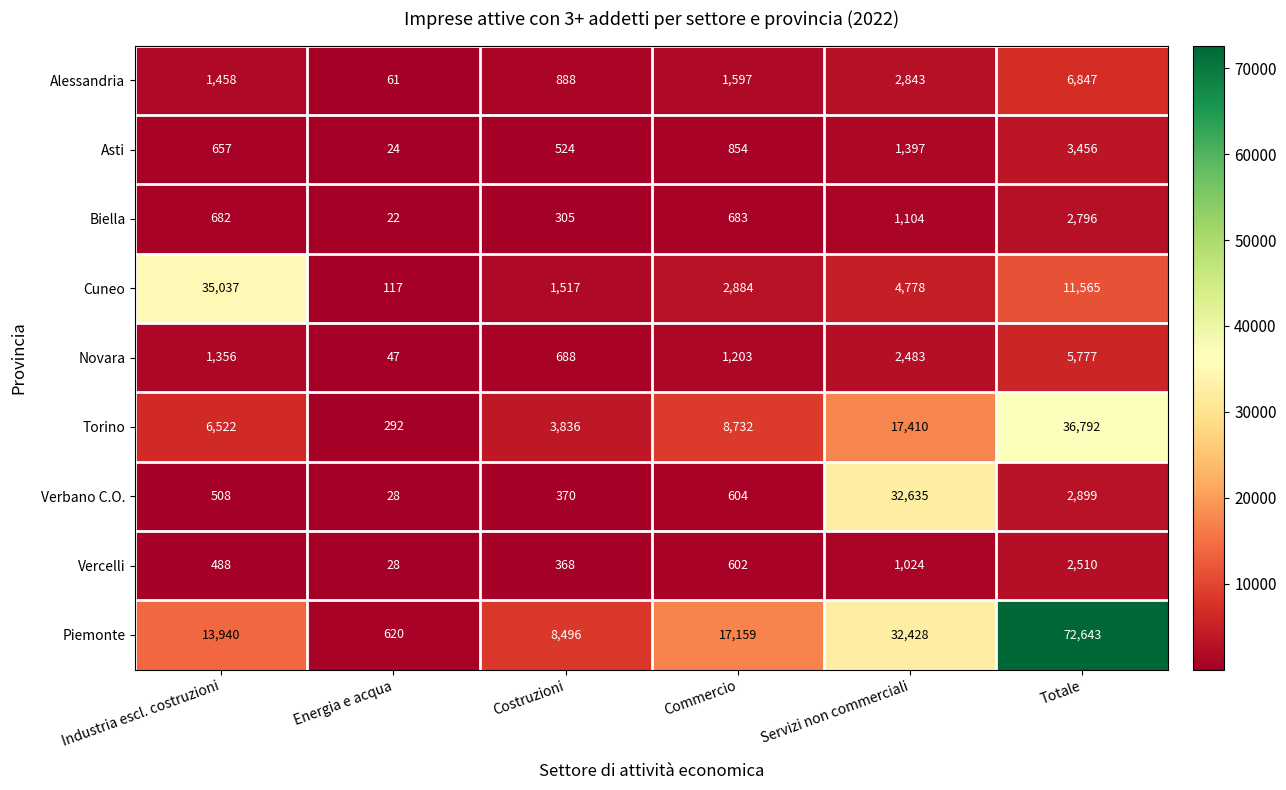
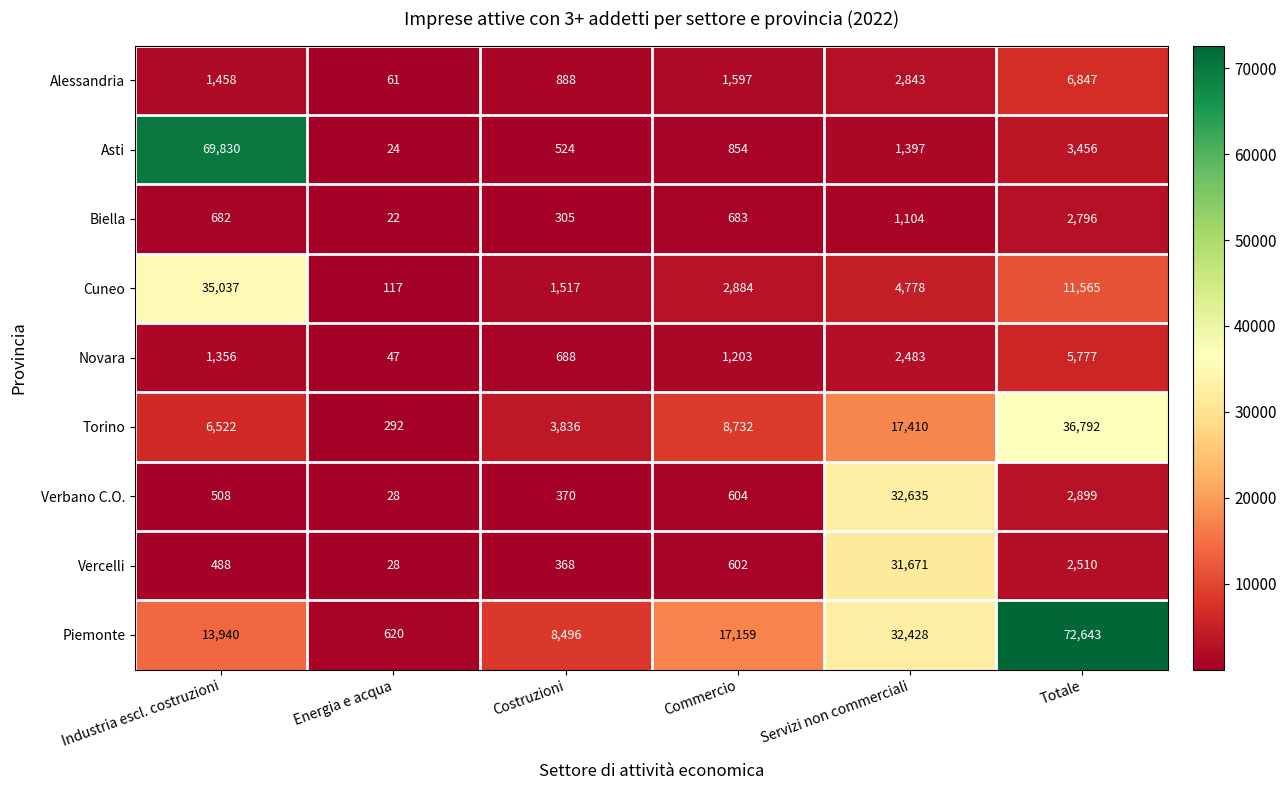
  {
    "Alessandria": {
      "Industria escl. costruzioni": "1,458",
      "Energia e acqua": "61",
      "Costruzioni": "888",
      "Commercio": "1,597",
      "Servizi non commerciali": "2,843",
      "Totale": "6,847"
    },
    "Asti": {
-     "Industria escl. costruzioni": "657",
+     "Industria escl. costruzioni": "69,830",
      "Energia e acqua": "24",
      "Costruzioni": "524",
      "Commercio": "854",
      "Servizi non commerciali": "1,397",
      "Totale": "3,456"
    },
    "Biella": {
      "Industria escl. costruzioni": "682",
      "Energia e acqua": "22",
      "Costruzioni": "305",
      "Commercio": "683",
      "Servizi non commerciali": "1,104",
      "Totale": "2,796"
    },
    "Cuneo": {
      "Industria escl. costruzioni": "35,037",
      "Energia e acqua": "117",
      "Costruzioni": "1,517",
      "Commercio": "2,884",
      "Servizi non commerciali": "4,778",
      "Totale": "11,565"
    },
    "Novara": {
      "Industria escl. costruzioni": "1,356",
      "Energia e acqua": "47",
      "Costruzioni": "688",
      "Commercio": "1,203",
      "Servizi non commerciali": "2,483",
      "Totale": "5,777"
    },
    "Torino": {
      "Industria escl. costruzioni": "6,522",
      "Energia e acqua": "292",
      "Costruzioni": "3,836",
      "Commercio": "8,732",
      "Servizi non commerciali": "17,410",
      "Totale": "36,792"
    },
    "Verbano C.O.": {
      "Industria escl. costruzioni": "508",
      "Energia e acqua": "28",
      "Costruzioni": "370",
      "Commercio": "604",
      "Servizi non commerciali": "32,635",
      "Totale": "2,899"
    },
    "Vercelli": {
      "Industria escl. costruzioni": "488",
      "Energia e acqua": "28",
      "Costruzioni": "368",
      "Commercio": "602",
-     "Servizi non commerciali": "1,024",
+     "Servizi non commerciali": "31,671",
      "Totale": "2,510"
    },
    "Piemonte": {
      "Industria escl. costruzioni": "13,940",
      "Energia e acqua": "620",
      "Costruzioni": "8,496",
      "Commercio": "17,159",
      "Servizi non commerciali": "32,428",
      "Totale": "72,643"
    }
  }
